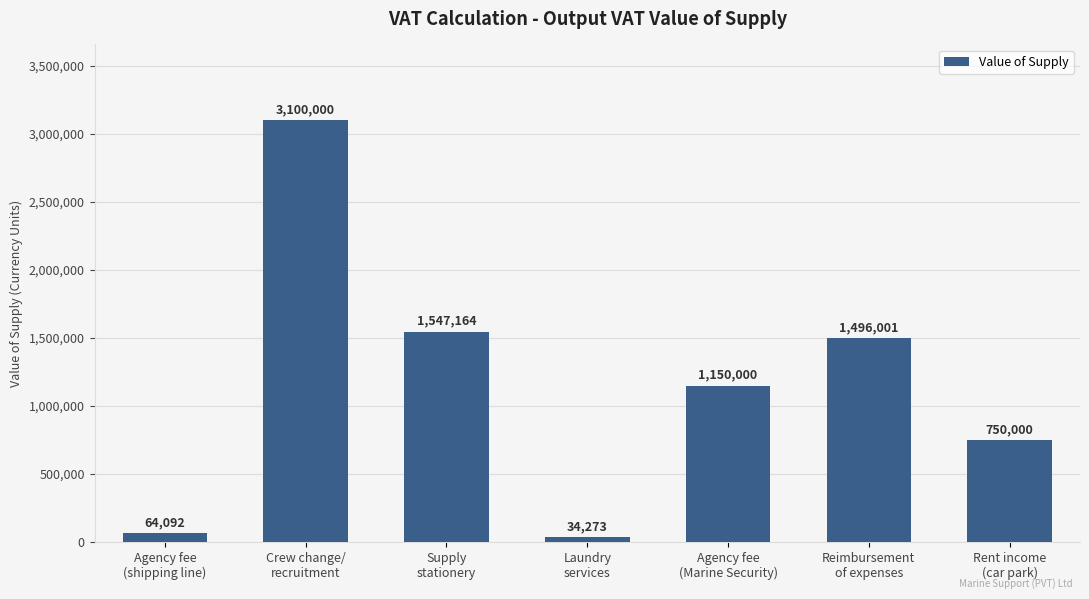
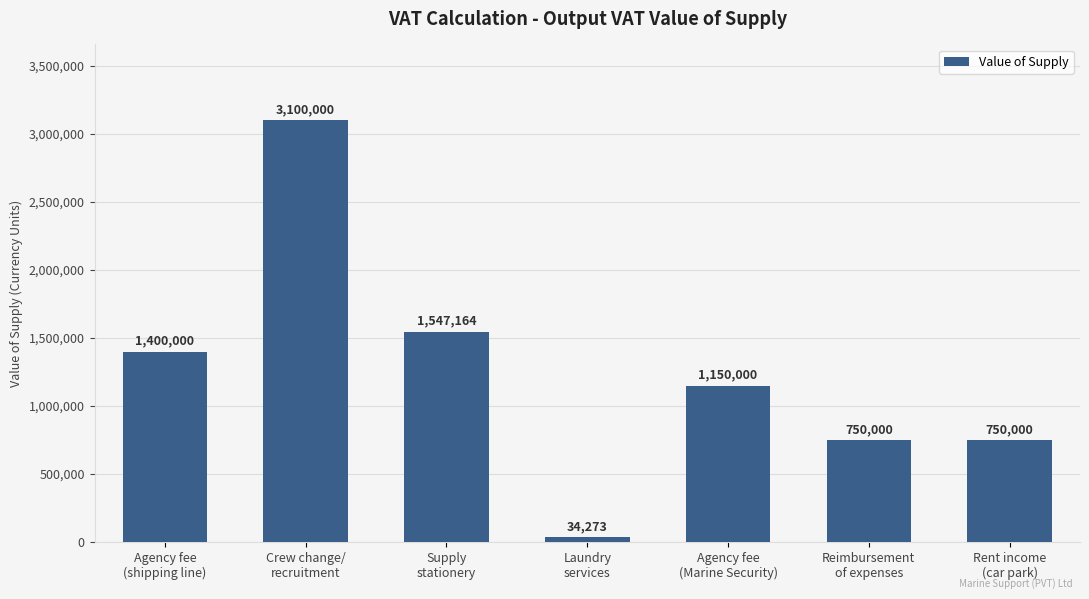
  {
-   "Agency fee (shipping line)": "64,092",
+   "Agency fee (shipping line)": "1,400,000",
    "Crew change/ recruitment": "3,100,000",
    "Supply stationery": "1,547,164",
    "Laundry services": "34,273",
    "Agency fee (Marine Security)": "1,150,000",
-   "Reimbursement of expenses": "1,496,001",
+   "Reimbursement of expenses": "750,000",
    "Rent income (car park)": "750,000"
  }
